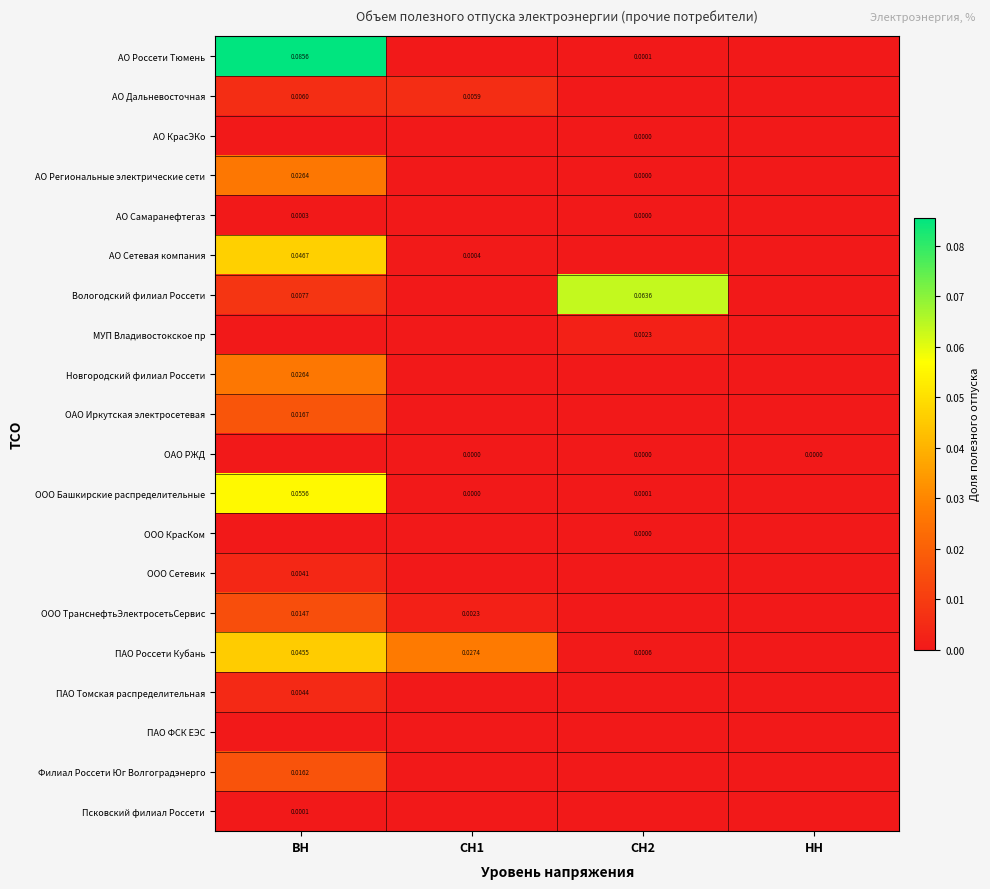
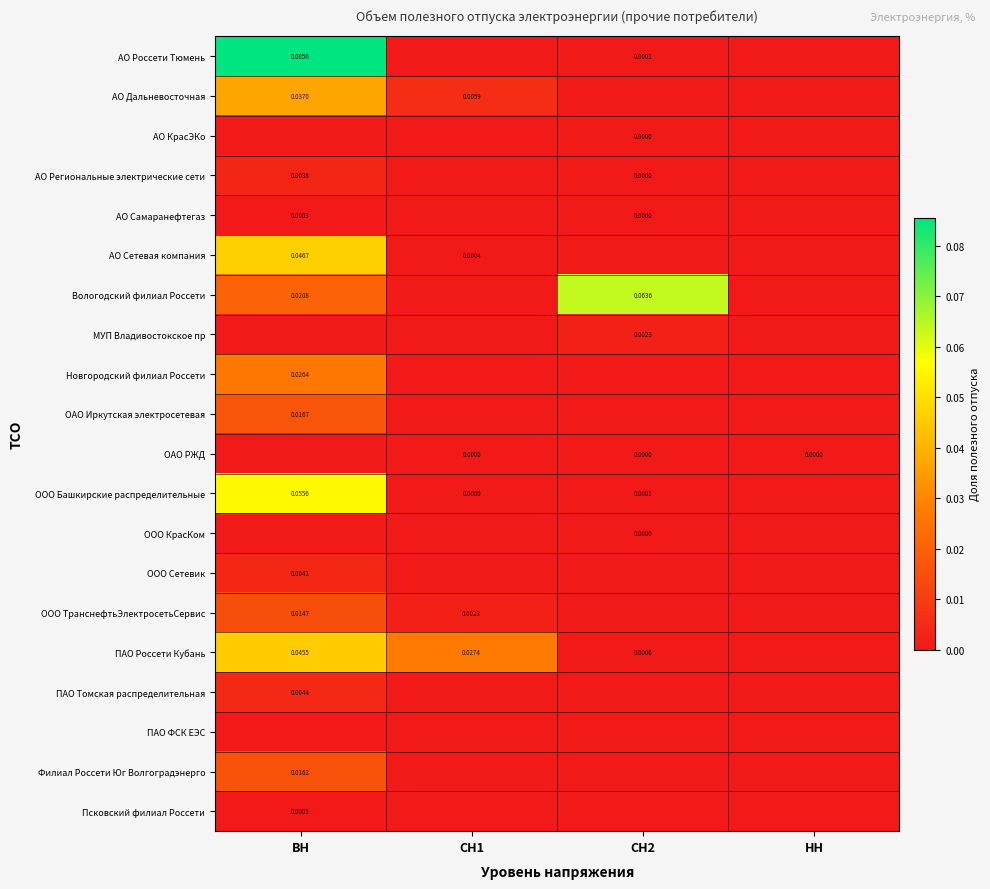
  {
    "АО Россети Тюмень": {
      "ВН": 0.0856,
      "СН2": 0.0001
    },
    "АО Дальневосточная": {
-     "ВН": 0.0060,
+     "ВН": 0.0370,
      "СН1": 0.0059
    },
    "АО КрасЭКо": {
      "СН2": 0.0000
    },
    "АО Региональные электрические сети": {
-     "ВН": 0.0264,
+     "ВН": 0.0038,
      "СН2": 0.0000
    },
    "АО Самаранефтегаз": {
      "ВН": 0.0003,
      "СН2": 0.0000
    },
    "АО Сетевая компания": {
      "ВН": 0.0467,
      "СН1": 0.0004
    },
    "Вологодский филиал Россети": {
-     "ВН": 0.0077,
+     "ВН": 0.0208,
      "СН2": 0.0636
    },
    "МУП Владивостокское пр": {
      "СН2": 0.0023
    },
    "Новгородский филиал Россети": {
      "ВН": 0.0264
    },
    "ОАО Иркутская электросетевая": {
      "ВН": 0.0167
    },
    "ОАО РЖД": {
      "СН1": 0.0000,
      "СН2": 0.0000,
      "НН": 0.0000
    },
    "ООО Башкирские распределительные": {
      "ВН": 0.0556,
      "СН1": 0.0000,
      "СН2": 0.0001
    },
    "ООО КрасКом": {
      "СН2": 0.0000
    },
    "ООО Сетевик": {
      "ВН": 0.0041
    },
    "ООО ТранснефтьЭлектросетьСервис": {
      "ВН": 0.0147,
      "СН1": 0.0023
    },
    "ПАО Россети Кубань": {
      "ВН": 0.0455,
      "СН1": 0.0274,
      "СН2": 0.0006
    },
    "ПАО Томская распределительная": {
      "ВН": 0.0044
    },
    "Филиал Россети Юг Волгоградэнерго": {
      "ВН": 0.0162
    },
    "Псковский филиал Россети": {
      "ВН": 0.0001
    }
  }
